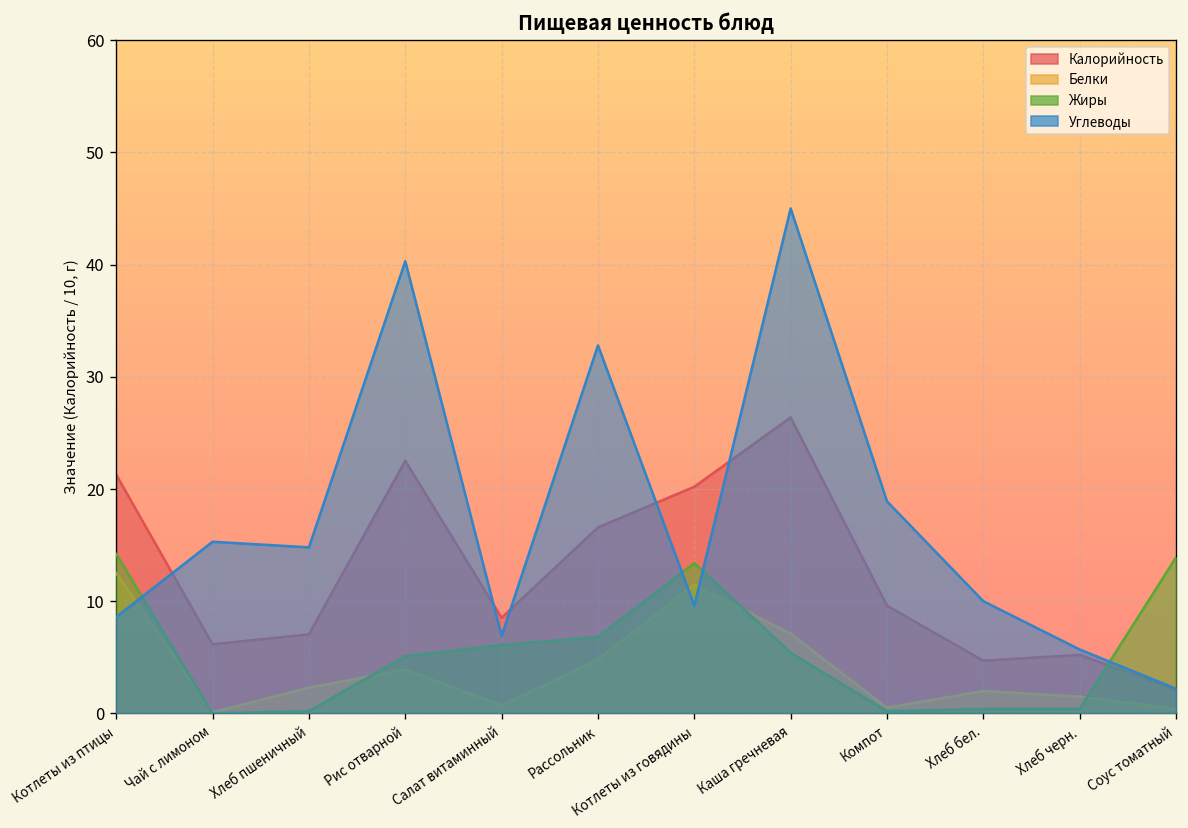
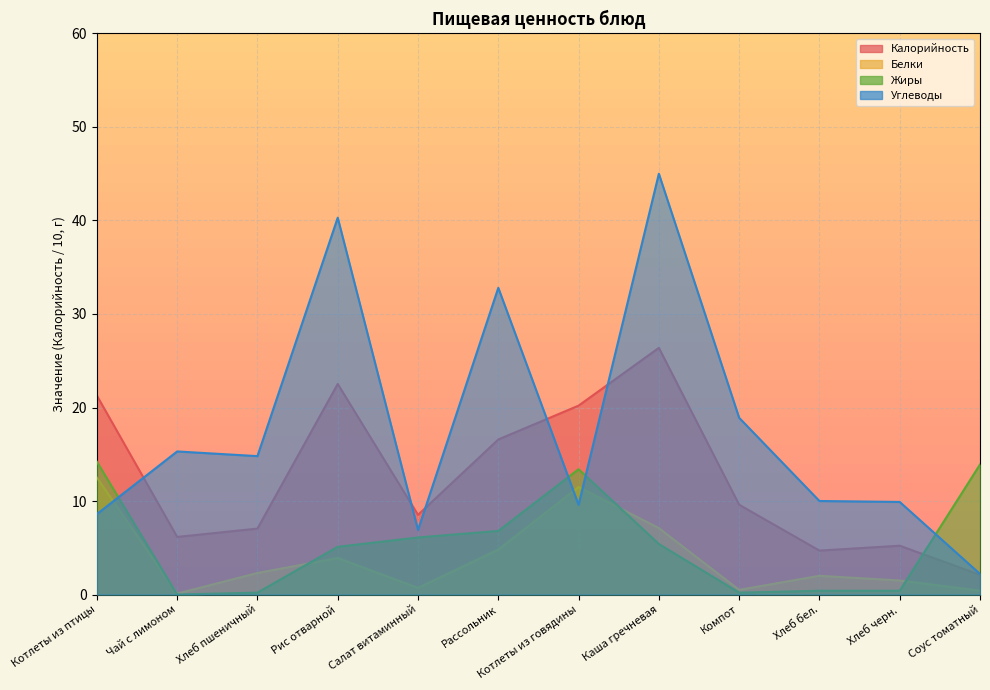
  {
    "Калорийность": {
      "Котлеты из птицы": 21,
      "Чай с лимоном": 6,
      "Хлеб пшеничный": 7,
      "Рис отварной": 23,
      "Салат витаминный": 9,
      "Рассольник": 17,
      "Котлеты из говядины": 20,
      "Каша гречневая": 26,
      "Компот": 10,
      "Хлеб бел.": 5,
      "Хлеб черн.": 5
    },
    "Белки": {
      "Котлеты из птицы": 13,
      "Хлеб пшеничный": 2,
      "Рис отварной": 4,
      "Салат витаминный": 1,
      "Рассольник": 5,
      "Котлеты из говядины": 12,
      "Каша гречневая": 7,
      "Компот": 1,
      "Хлеб бел.": 2,
      "Хлеб черн.": 2,
      "Соус томатный": 0
    },
    "Жиры": {
      "Котлеты из птицы": 14,
      "Хлеб пшеничный": 0,
      "Рис отварной": 5,
      "Салат витаминный": 6,
      "Рассольник": 7,
      "Котлеты из говядины": 13,
      "Каша гречневая": 5,
      "Компот": 0,
      "Хлеб бел.": 0,
      "Хлеб черн.": 0,
      "Соус томатный": 14
    },
    "Углеводы": {
      "Котлеты из птицы": 9,
      "Чай с лимоном": 15,
      "Хлеб пшеничный": 15,
      "Рис отварной": 40,
      "Салат витаминный": 7,
      "Рассольник": 33,
      "Котлеты из говядины": 10,
      "Каша гречневая": 45,
      "Компот": 19,
      "Хлеб бел.": 10,
-     "Хлеб черн.": 6
+     "Хлеб черн.": 10
    }
  }
